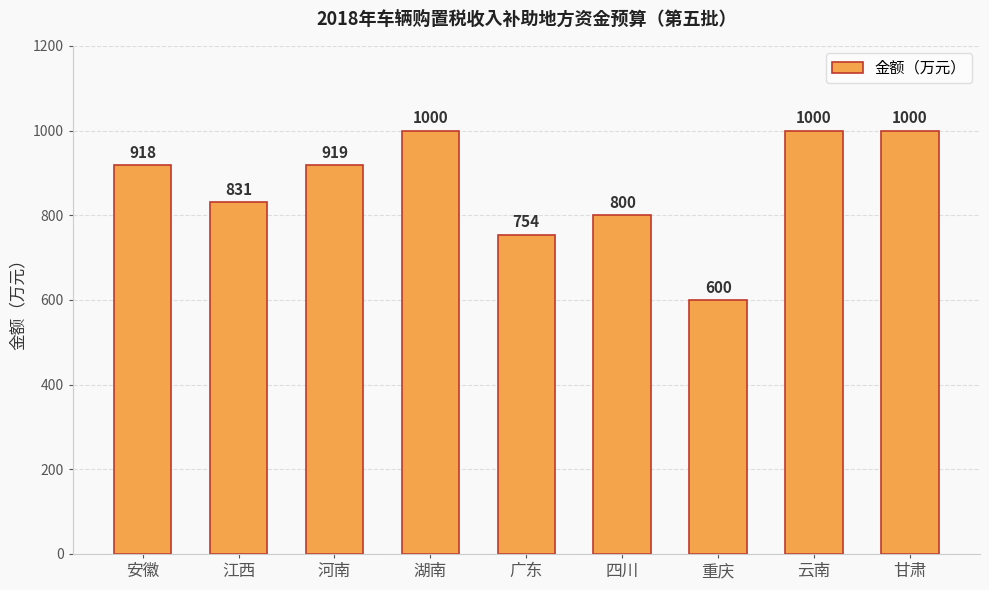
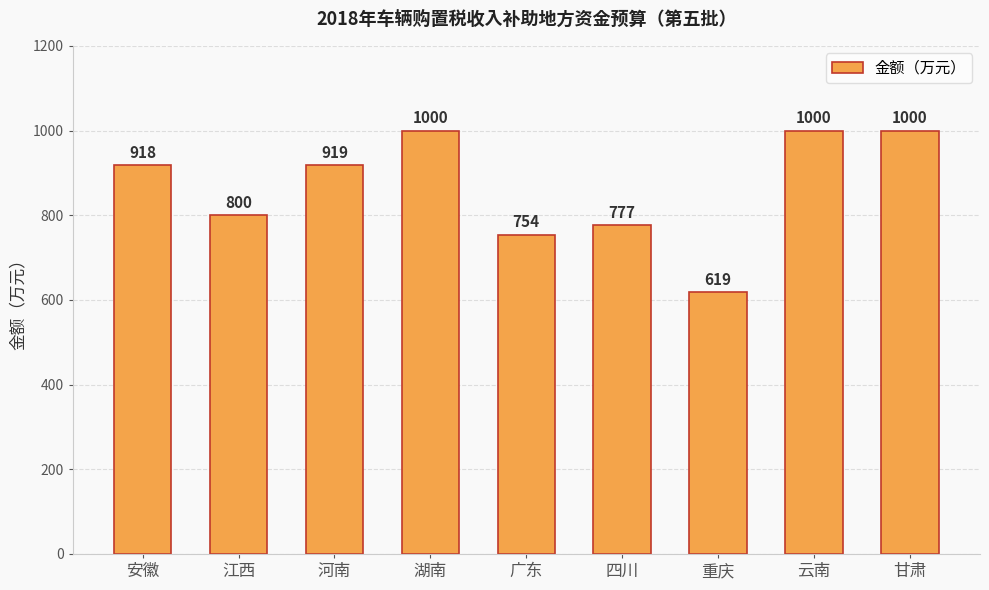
  {
    "安徽": 918,
-   "江西": 831,
+   "江西": 800,
    "河南": 919,
    "湖南": 1000,
    "广东": 754,
-   "四川": 800,
-   "重庆": 600,
+   "四川": 777,
+   "重庆": 619,
    "云南": 1000,
    "甘肃": 1000
  }
